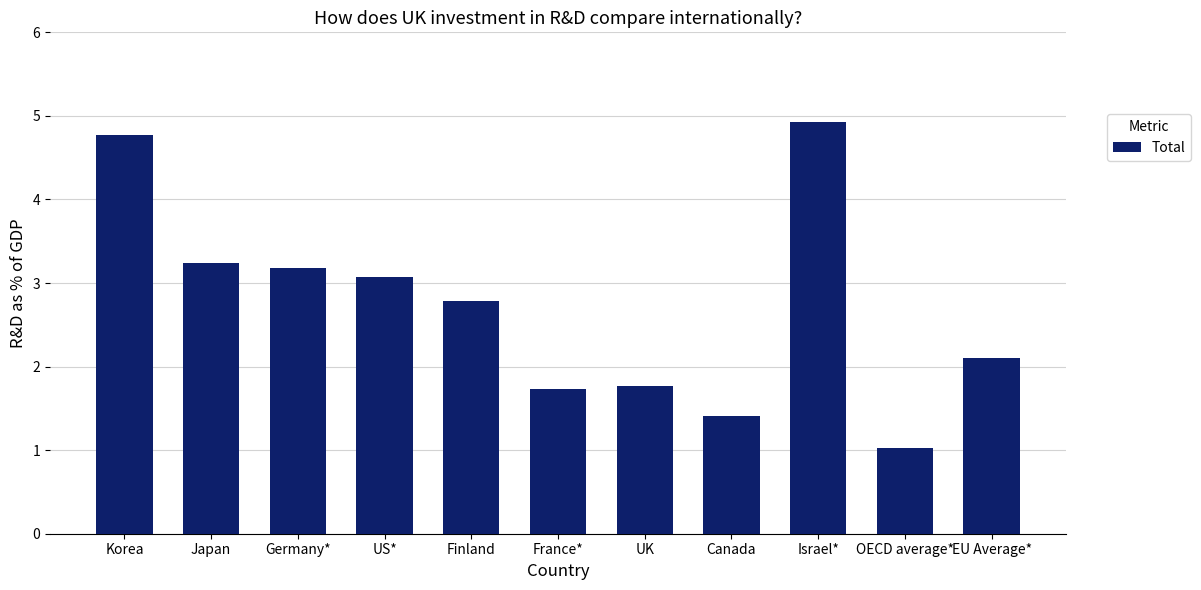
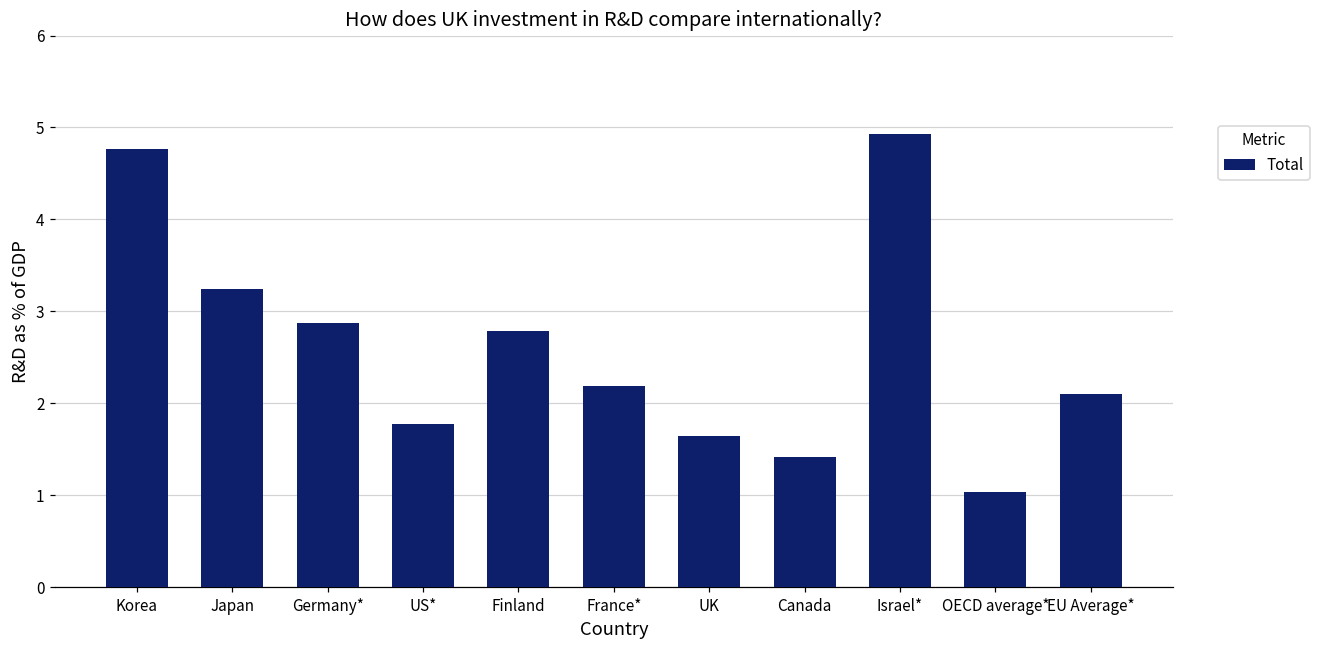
  {
    "Korea": 4.8,
    "Japan": 3.2,
-   "Germany*": 3.2,
-   "US*": 3.1,
+   "Germany*": 2.9,
+   "US*": 1.8,
    "Finland": 2.8,
-   "France*": 1.7,
-   "UK": 1.8,
+   "France*": 2.2,
+   "UK": 1.6,
    "Canada": 1.4,
    "Israel*": 4.9,
    "OECD average*": 1.0,
    "EU Average*": 2.1
  }
